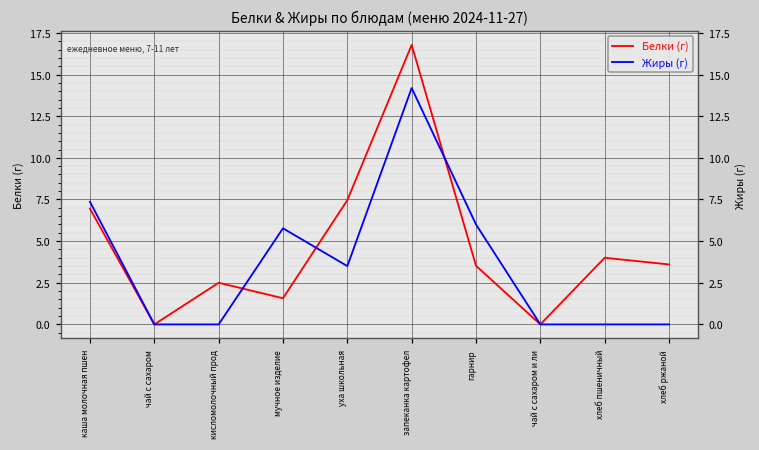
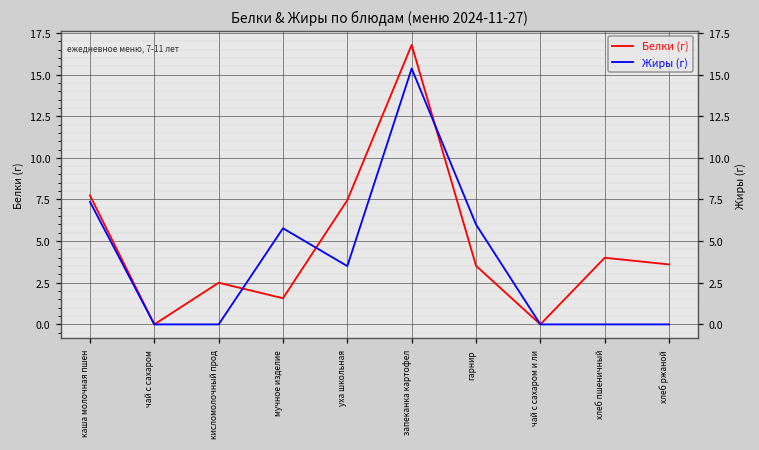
  {
    "Белки (г)": {
-     "каша молочная пшен": 7.0,
+     "каша молочная пшен": 7.7,
      "кисломолочный прод": 2.5,
      "мучное изделие": 1.6,
      "уха школьная": 7.5,
      "запеканка картофел": 16.8,
      "гарнир": 3.5,
      "хлеб пшеничный": 4.0,
      "хлеб ржаной": 3.6
    },
    "Жиры (г)": {
      "каша молочная пшен": 7.4,
      "кисломолочный прод": 0.0,
      "мучное изделие": 5.8,
      "уха школьная": 3.5,
-     "запеканка картофел": 14.2,
+     "запеканка картофел": 15.4,
      "гарнир": 6.0,
      "хлеб пшеничный": 0.0,
      "хлеб ржаной": 0.0
    }
  }
